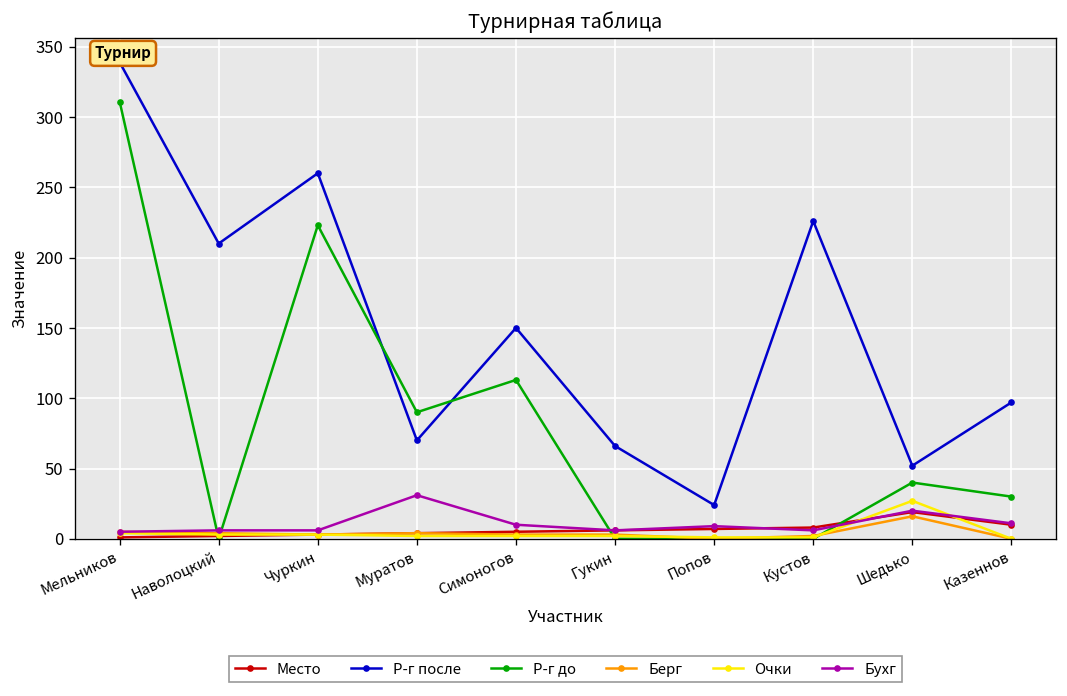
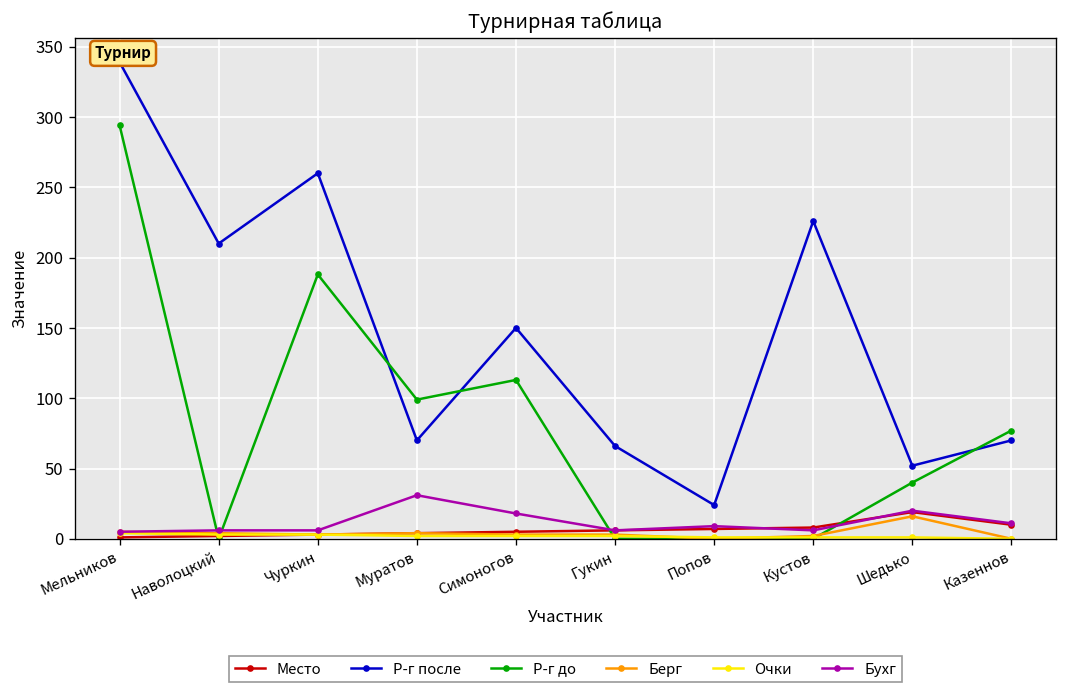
  {
    "Место": {
      "Мельников": 1
    },
    "Р-г после": {
      "Наволоцкий": 210,
      "Чуркин": 260,
      "Муратов": 70,
      "Симоногов": 150,
      "Гукин": 66,
      "Попов": 24,
      "Кустов": 226,
      "Шедько": 52,
-     "Казеннов": 97
+     "Казеннов": 70
    },
    "Р-г до": {
-     "Мельников": 311,
-     "Чуркин": 223,
-     "Муратов": 90,
+     "Мельников": 294,
+     "Чуркин": 188,
+     "Муратов": 99,
      "Симоногов": 113,
      "Шедько": 40,
-     "Казеннов": 30
+     "Казеннов": 77
    },
    "Берг": {
      "Шедько": 16
    },
    "Очки": {
-     "Шедько": 27
+     "Шедько": 1
    },
    "Бухг": {
      "Чуркин": 6,
      "Муратов": 31,
-     "Симоногов": 10
+     "Симоногов": 18
    }
  }
